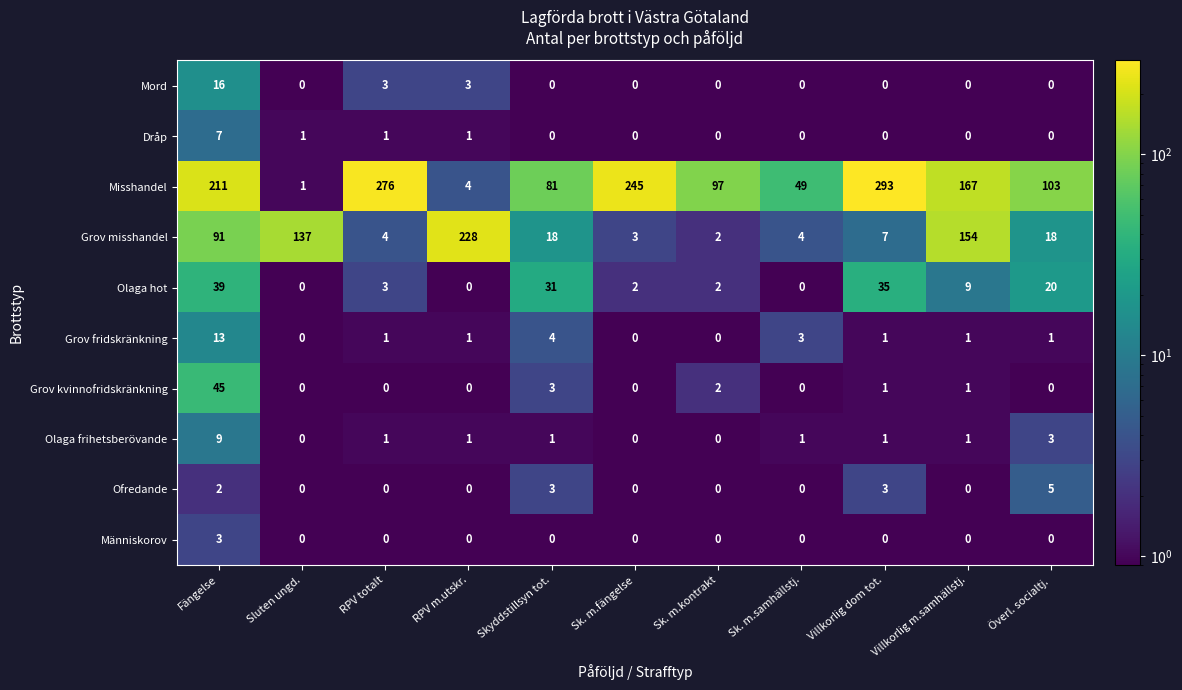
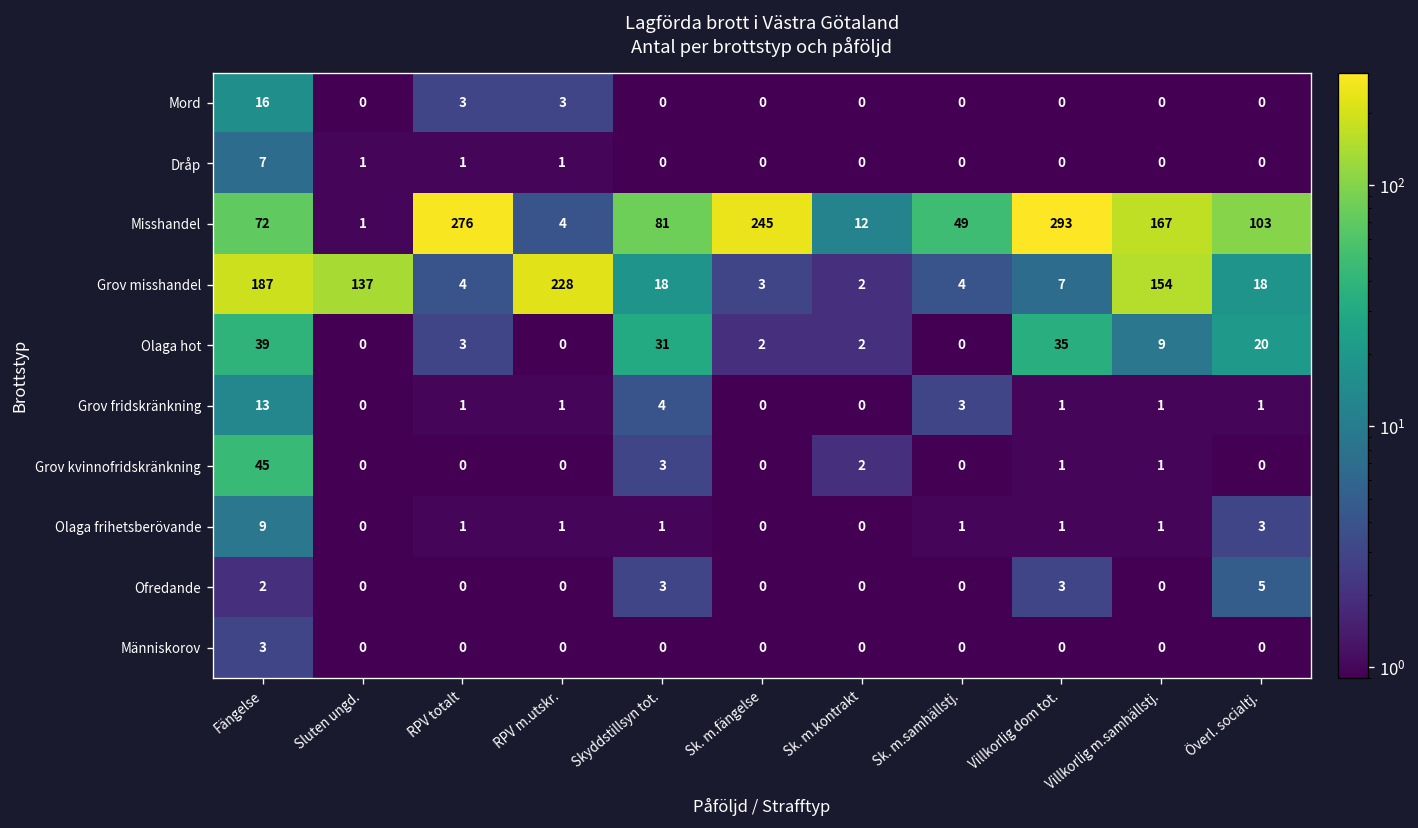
  {
    "Mord": {
      "Fängelse": 16,
      "Sluten ungd.": 0,
      "RPV totalt": 3,
      "RPV m.utskr.": 3,
      "Skyddstillsyn tot.": 0,
      "Sk. m.fängelse": 0,
      "Sk. m.kontrakt": 0,
      "Sk. m.samhällstj.": 0,
      "Villkorlig dom tot.": 0,
      "Villkorlig m.samhällstj.": 0,
      "Överl. socialtj.": 0
    },
    "Dråp": {
      "Fängelse": 7,
      "Sluten ungd.": 1,
      "RPV totalt": 1,
      "RPV m.utskr.": 1,
      "Skyddstillsyn tot.": 0,
      "Sk. m.fängelse": 0,
      "Sk. m.kontrakt": 0,
      "Sk. m.samhällstj.": 0,
      "Villkorlig dom tot.": 0,
      "Villkorlig m.samhällstj.": 0,
      "Överl. socialtj.": 0
    },
    "Misshandel": {
-     "Fängelse": 211,
+     "Fängelse": 72,
      "Sluten ungd.": 1,
      "RPV totalt": 276,
      "RPV m.utskr.": 4,
      "Skyddstillsyn tot.": 81,
      "Sk. m.fängelse": 245,
-     "Sk. m.kontrakt": 97,
+     "Sk. m.kontrakt": 12,
      "Sk. m.samhällstj.": 49,
      "Villkorlig dom tot.": 293,
      "Villkorlig m.samhällstj.": 167,
      "Överl. socialtj.": 103
    },
    "Grov misshandel": {
-     "Fängelse": 91,
+     "Fängelse": 187,
      "Sluten ungd.": 137,
      "RPV totalt": 4,
      "RPV m.utskr.": 228,
      "Skyddstillsyn tot.": 18,
      "Sk. m.fängelse": 3,
      "Sk. m.kontrakt": 2,
      "Sk. m.samhällstj.": 4,
      "Villkorlig dom tot.": 7,
      "Villkorlig m.samhällstj.": 154,
      "Överl. socialtj.": 18
    },
    "Olaga hot": {
      "Fängelse": 39,
      "Sluten ungd.": 0,
      "RPV totalt": 3,
      "RPV m.utskr.": 0,
      "Skyddstillsyn tot.": 31,
      "Sk. m.fängelse": 2,
      "Sk. m.kontrakt": 2,
      "Sk. m.samhällstj.": 0,
      "Villkorlig dom tot.": 35,
      "Villkorlig m.samhällstj.": 9,
      "Överl. socialtj.": 20
    },
    "Grov fridskränkning": {
      "Fängelse": 13,
      "Sluten ungd.": 0,
      "RPV totalt": 1,
      "RPV m.utskr.": 1,
      "Skyddstillsyn tot.": 4,
      "Sk. m.fängelse": 0,
      "Sk. m.kontrakt": 0,
      "Sk. m.samhällstj.": 3,
      "Villkorlig dom tot.": 1,
      "Villkorlig m.samhällstj.": 1,
      "Överl. socialtj.": 1
    },
    "Grov kvinnofridskränkning": {
      "Fängelse": 45,
      "Sluten ungd.": 0,
      "RPV totalt": 0,
      "RPV m.utskr.": 0,
      "Skyddstillsyn tot.": 3,
      "Sk. m.fängelse": 0,
      "Sk. m.kontrakt": 2,
      "Sk. m.samhällstj.": 0,
      "Villkorlig dom tot.": 1,
      "Villkorlig m.samhällstj.": 1,
      "Överl. socialtj.": 0
    },
    "Olaga frihetsberövande": {
      "Fängelse": 9,
      "Sluten ungd.": 0,
      "RPV totalt": 1,
      "RPV m.utskr.": 1,
      "Skyddstillsyn tot.": 1,
      "Sk. m.fängelse": 0,
      "Sk. m.kontrakt": 0,
      "Sk. m.samhällstj.": 1,
      "Villkorlig dom tot.": 1,
      "Villkorlig m.samhällstj.": 1,
      "Överl. socialtj.": 3
    },
    "Ofredande": {
      "Fängelse": 2,
      "Sluten ungd.": 0,
      "RPV totalt": 0,
      "RPV m.utskr.": 0,
      "Skyddstillsyn tot.": 3,
      "Sk. m.fängelse": 0,
      "Sk. m.kontrakt": 0,
      "Sk. m.samhällstj.": 0,
      "Villkorlig dom tot.": 3,
      "Villkorlig m.samhällstj.": 0,
      "Överl. socialtj.": 5
    },
    "Människorov": {
      "Fängelse": 3,
      "Sluten ungd.": 0,
      "RPV totalt": 0,
      "RPV m.utskr.": 0,
      "Skyddstillsyn tot.": 0,
      "Sk. m.fängelse": 0,
      "Sk. m.kontrakt": 0,
      "Sk. m.samhällstj.": 0,
      "Villkorlig dom tot.": 0,
      "Villkorlig m.samhällstj.": 0,
      "Överl. socialtj.": 0
    }
  }
